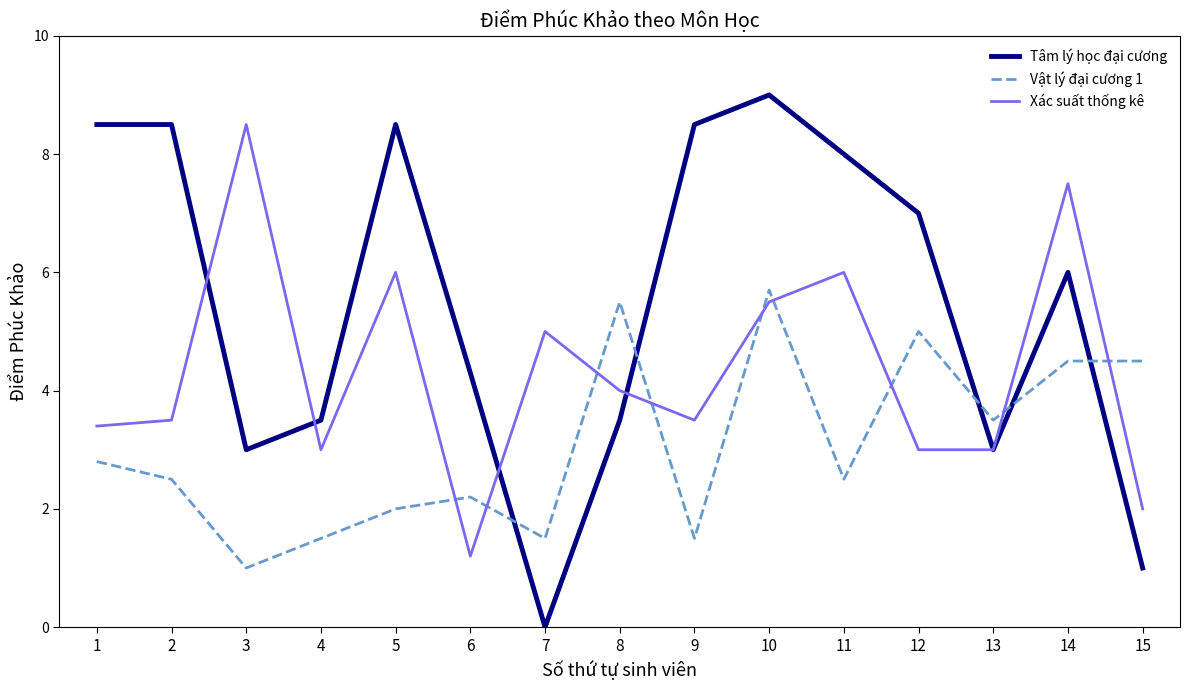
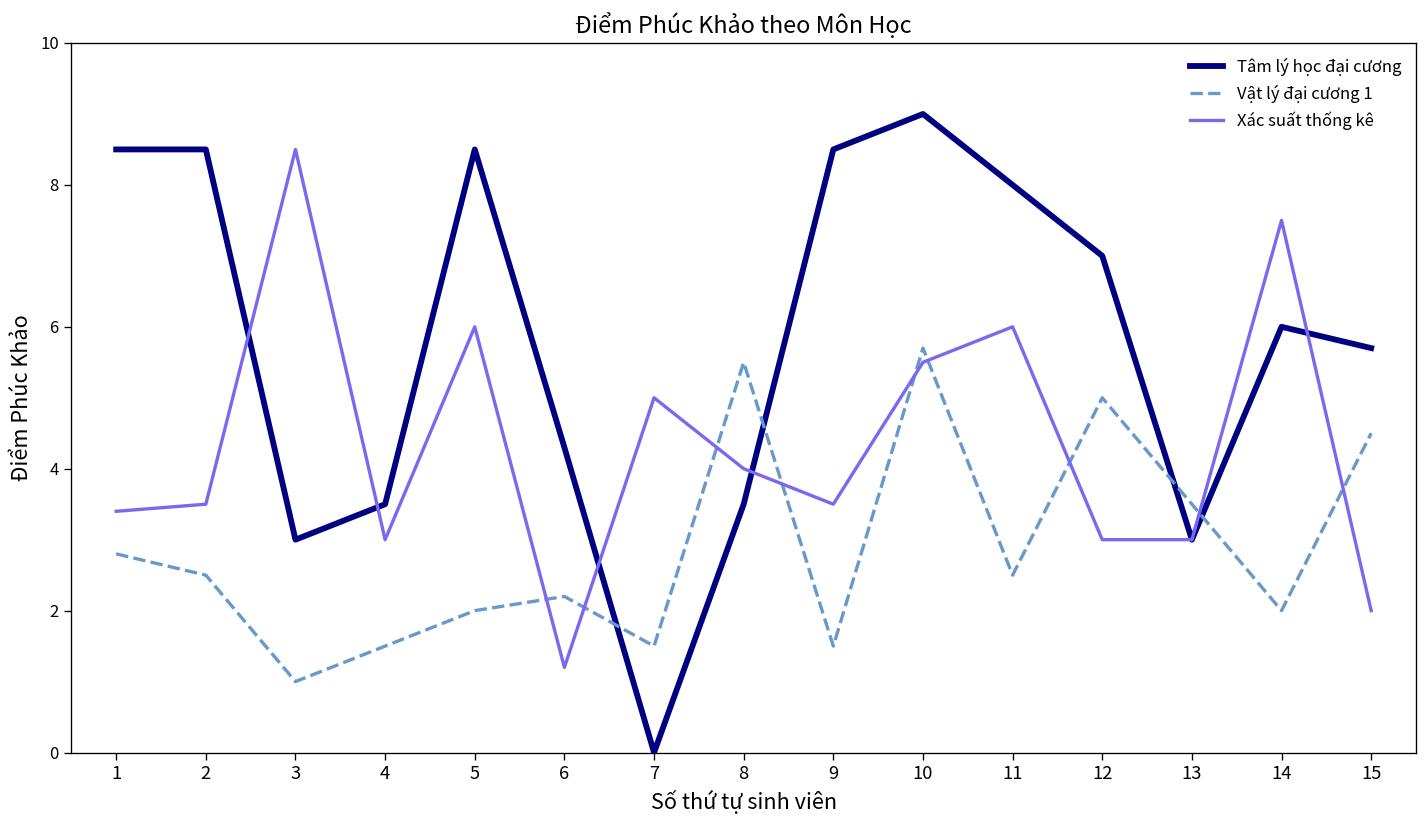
  {
    "Tâm lý học đại cương": {
      "1": 8.5,
      "2": 8.5,
      "3": 3.0,
      "4": 3.5,
      "5": 8.5,
      "6": 4.3,
      "7": 0.0,
      "8": 3.5,
      "9": 8.5,
      "10": 9.0,
      "11": 8.0,
      "12": 7.0,
      "14": 6.0,
-     "15": 1.0
+     "15": 5.7
    },
    "Vật lý đại cương 1": {
      "1": 2.8,
      "2": 2.5,
      "3": 1.0,
      "4": 1.5,
      "5": 2.0,
      "6": 2.2,
      "7": 1.5,
      "8": 5.5,
      "9": 1.5,
      "10": 5.7,
      "11": 2.5,
      "12": 5.0,
      "13": 3.5,
-     "14": 4.5,
+     "14": 2.0,
      "15": 4.5
    },
    "Xác suất thống kê": {
      "1": 3.4,
      "2": 3.5,
      "3": 8.5,
      "4": 3.0,
      "5": 6.0,
      "6": 1.2,
      "7": 5.0,
      "8": 4.0,
      "9": 3.5,
      "10": 5.5,
      "11": 6.0,
      "12": 3.0,
      "14": 7.5,
      "15": 2.0
    }
  }
